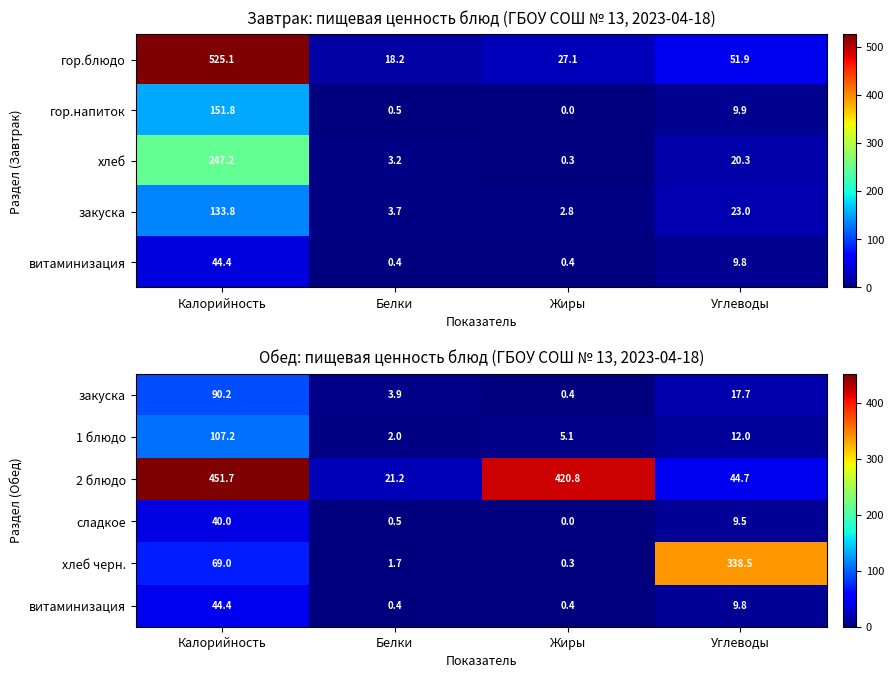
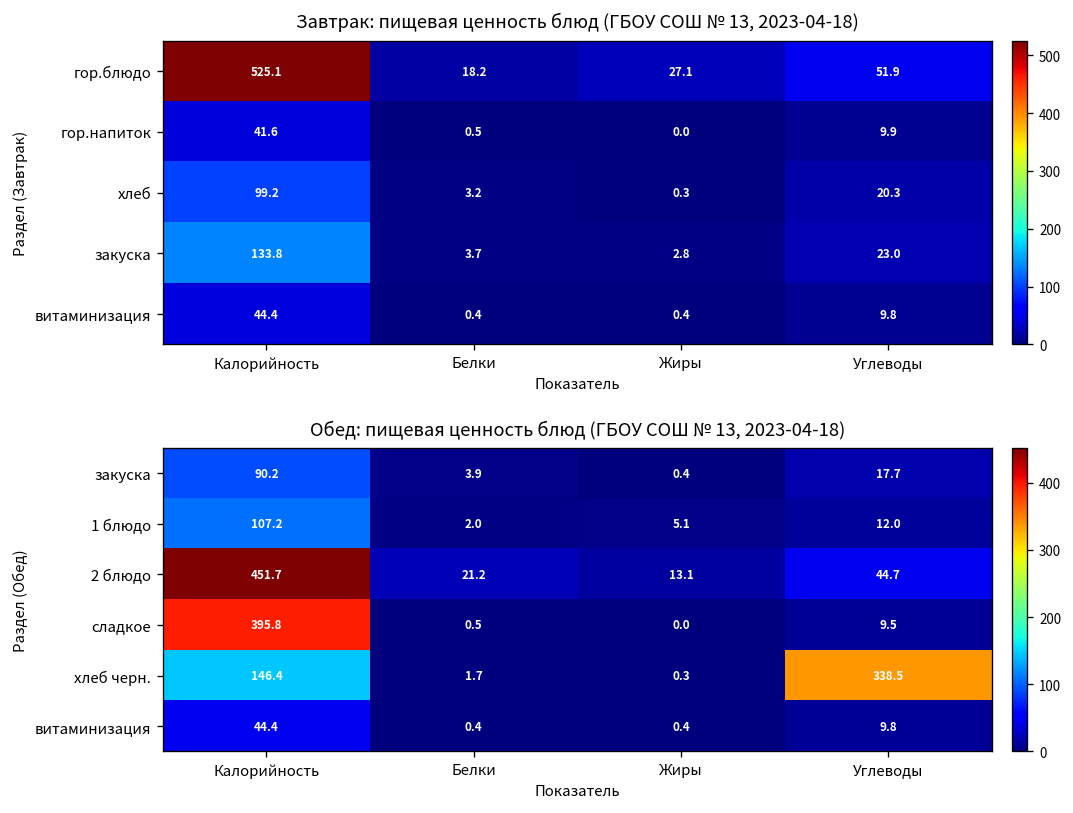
  {
    "Завтрак: пищевая ценность блюд (ГБОУ СОШ № 13, 2023-04-18)": {
      "гор.блюдо": {
        "Калорийность": 525.1,
        "Белки": 18.2,
        "Жиры": 27.1,
        "Углеводы": 51.9
      },
      "гор.напиток": {
-       "Калорийность": 151.8,
+       "Калорийность": 41.6,
        "Белки": 0.5,
        "Жиры": 0.0,
        "Углеводы": 9.9
      },
      "хлеб": {
-       "Калорийность": 247.2,
+       "Калорийность": 99.2,
        "Белки": 3.2,
        "Жиры": 0.3,
        "Углеводы": 20.3
      },
      "закуска": {
        "Калорийность": 133.8,
        "Белки": 3.7,
        "Жиры": 2.8,
        "Углеводы": 23.0
      },
      "витаминизация": {
        "Калорийность": 44.4,
        "Белки": 0.4,
        "Жиры": 0.4,
        "Углеводы": 9.8
      }
    },
    "Обед: пищевая ценность блюд (ГБОУ СОШ № 13, 2023-04-18)": {
      "закуска": {
        "Калорийность": 90.2,
        "Белки": 3.9,
        "Жиры": 0.4,
        "Углеводы": 17.7
      },
      "1 блюдо": {
        "Калорийность": 107.2,
        "Белки": 2.0,
        "Жиры": 5.1,
        "Углеводы": 12.0
      },
      "2 блюдо": {
        "Калорийность": 451.7,
        "Белки": 21.2,
-       "Жиры": 420.8,
+       "Жиры": 13.1,
        "Углеводы": 44.7
      },
      "сладкое": {
-       "Калорийность": 40.0,
+       "Калорийность": 395.8,
        "Белки": 0.5,
        "Жиры": 0.0,
        "Углеводы": 9.5
      },
      "хлеб черн.": {
-       "Калорийность": 69.0,
+       "Калорийность": 146.4,
        "Белки": 1.7,
        "Жиры": 0.3,
        "Углеводы": 338.5
      },
      "витаминизация": {
        "Калорийность": 44.4,
        "Белки": 0.4,
        "Жиры": 0.4,
        "Углеводы": 9.8
      }
    }
  }
